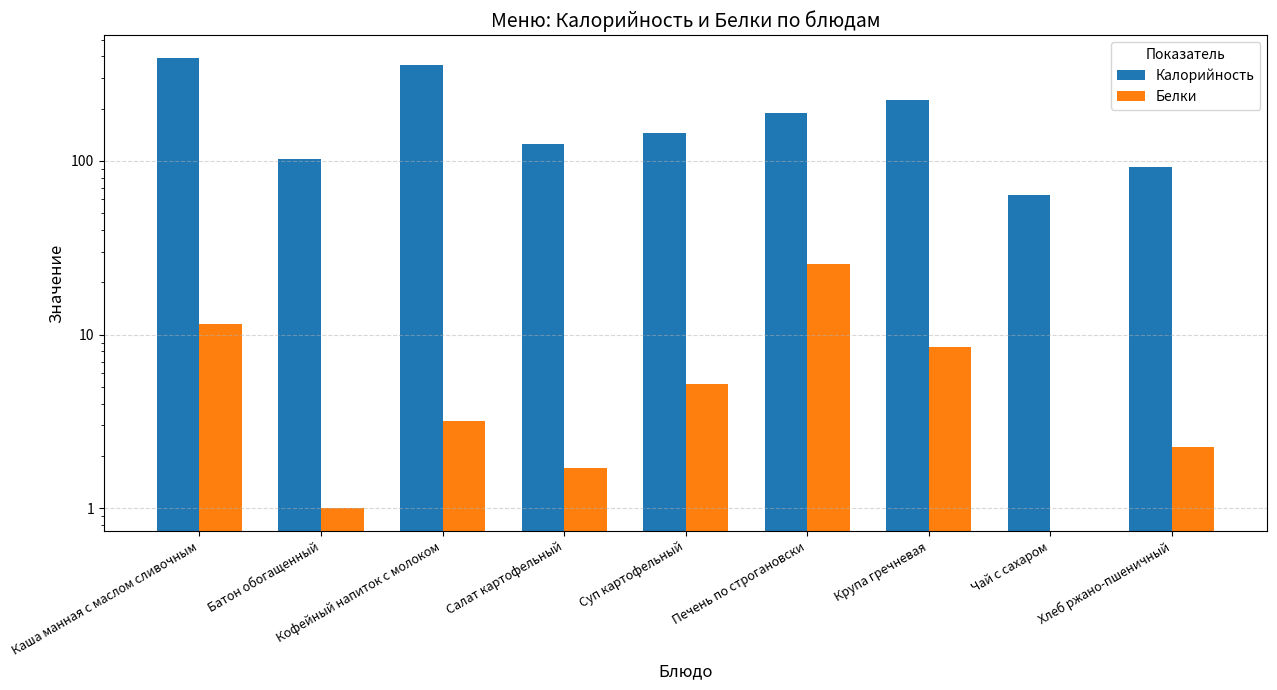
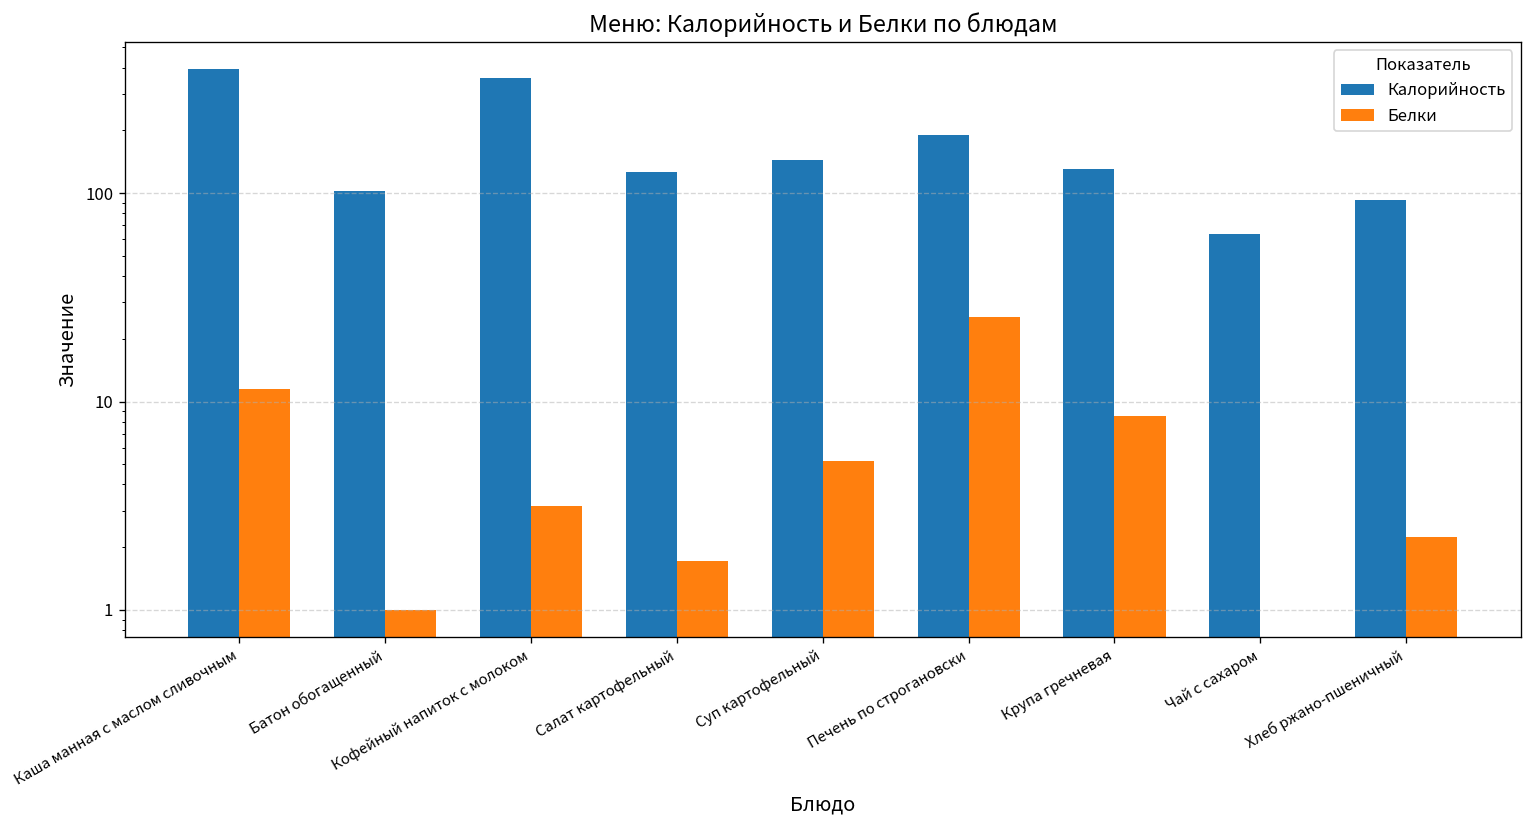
  {
    "Калорийность": {
      "Каша манная с маслом сливочным": 390,
      "Батон обогащенный": 100,
      "Кофейный напиток с молоком": 360,
      "Салат картофельный": 130,
      "Суп картофельный": 140,
      "Печень по строгановски": 190,
-     "Крупа гречневая": 230,
+     "Крупа гречневая": 130,
      "Чай с сахаром": 64,
      "Хлеб ржано-пшеничный": 90
    },
    "Белки": {
      "Каша манная с маслом сливочным": 12,
      "Батон обогащенный": 1,
      "Кофейный напиток с молоком": 3.2,
      "Салат картофельный": 1.7,
      "Суп картофельный": 5.2,
      "Печень по строгановски": 25,
      "Крупа гречневая": 9,
      "Хлеб ржано-пшеничный": 2.2
    }
  }
